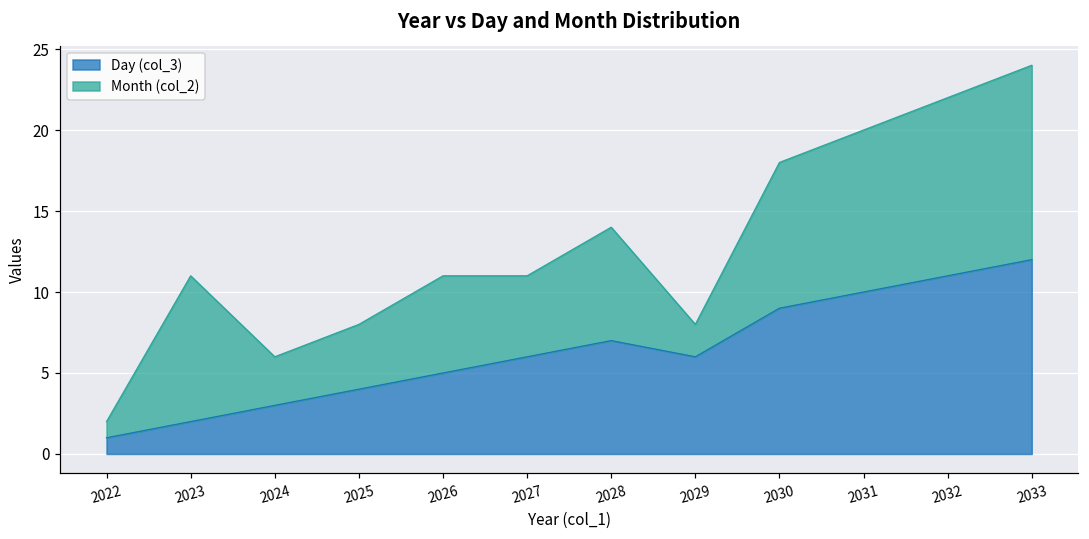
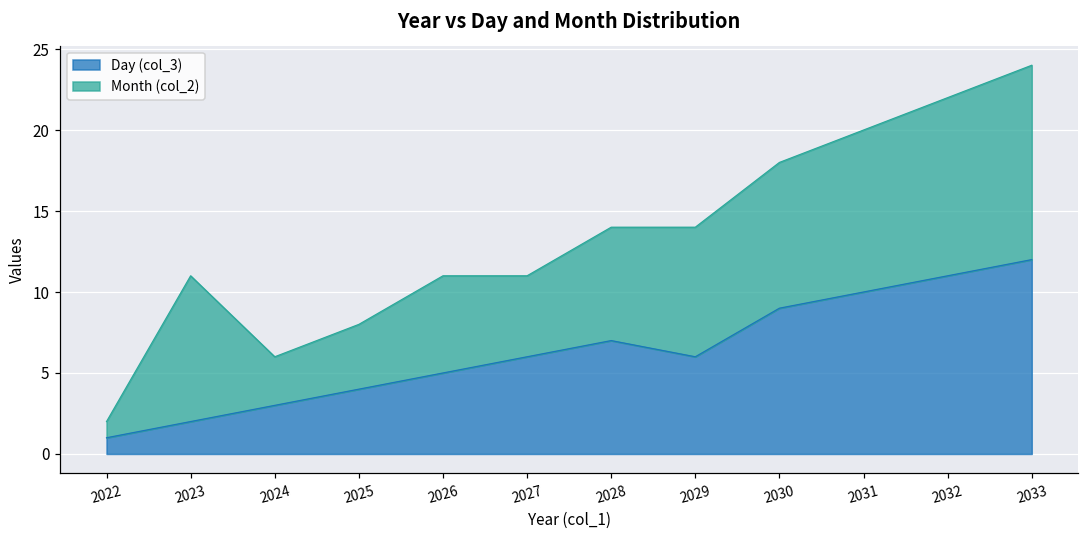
  {
    "Day (col_3)": {
      "2022": 1,
      "2023": 2,
      "2024": 3,
      "2025": 4,
      "2026": 5,
      "2027": 6,
      "2028": 7,
      "2029": 6,
      "2030": 9,
      "2031": 10,
      "2032": 11,
      "2033": 12
    },
    "Month (col_2)": {
      "2022": 1,
      "2023": 9,
      "2024": 3,
      "2025": 4,
      "2026": 6,
      "2027": 5,
      "2028": 7,
-     "2029": 2,
+     "2029": 8,
      "2030": 9,
      "2031": 10,
      "2032": 11,
      "2033": 12
    }
  }
